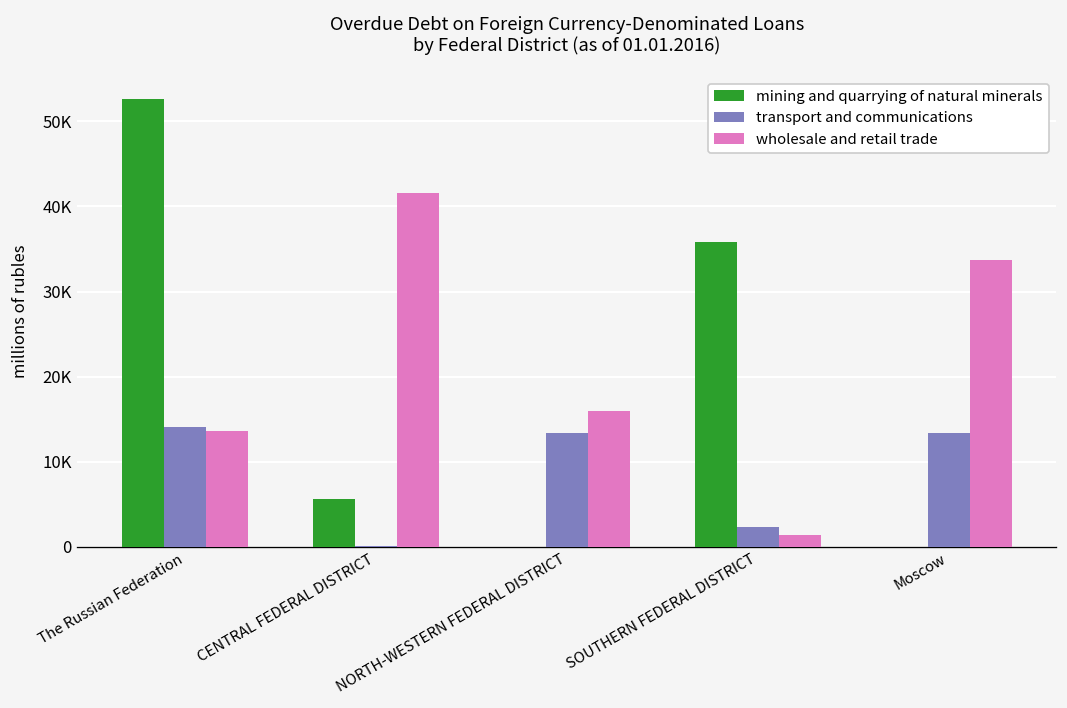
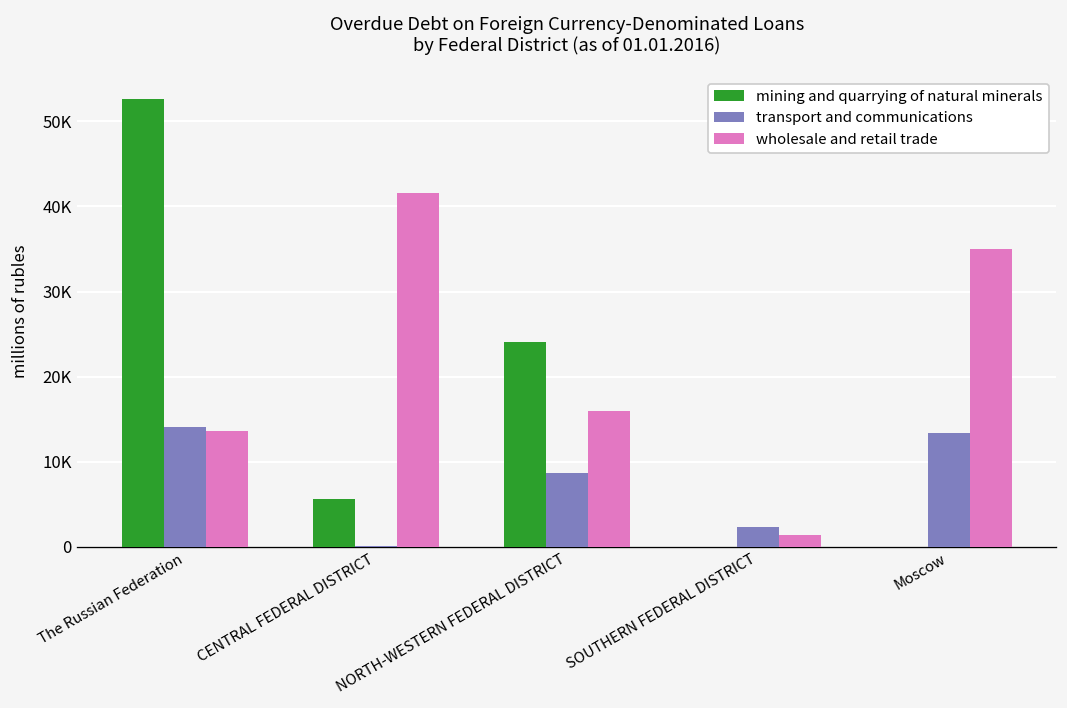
  {
    "mining and quarrying of natural minerals": {
      "The Russian Federation": 53000,
      "CENTRAL FEDERAL DISTRICT": 6000,
-     "NORTH-WESTERN FEDERAL DISTRICT": 0,
-     "SOUTHERN FEDERAL DISTRICT": 36000,
+     "NORTH-WESTERN FEDERAL DISTRICT": 24000,
+     "SOUTHERN FEDERAL DISTRICT": 0,
      "Moscow": 0
    },
    "transport and communications": {
      "The Russian Federation": 14000,
-     "NORTH-WESTERN FEDERAL DISTRICT": 13000,
+     "NORTH-WESTERN FEDERAL DISTRICT": 9000,
      "SOUTHERN FEDERAL DISTRICT": 2000,
      "Moscow": 13000
    },
    "wholesale and retail trade": {
      "The Russian Federation": 14000,
      "CENTRAL FEDERAL DISTRICT": 42000,
      "NORTH-WESTERN FEDERAL DISTRICT": 16000,
      "SOUTHERN FEDERAL DISTRICT": 1000,
-     "Moscow": 34000
+     "Moscow": 35000
    }
  }
